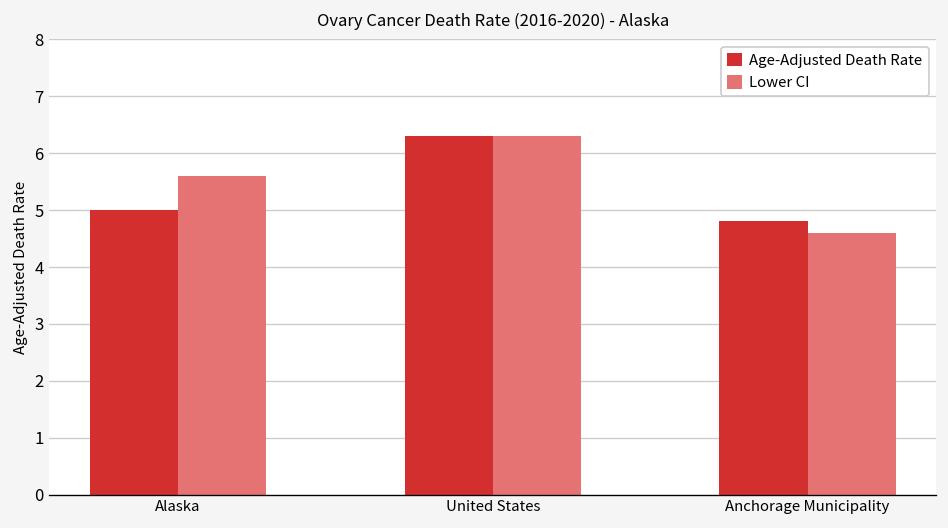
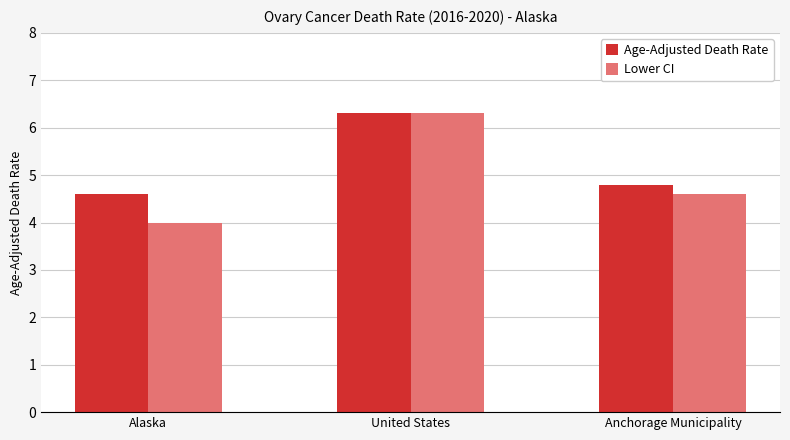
  {
    "Age-Adjusted Death Rate": {
-     "Alaska": 5.0,
+     "Alaska": 4.6,
      "United States": 6.3,
      "Anchorage Municipality": 4.8
    },
    "Lower CI": {
-     "Alaska": 5.6,
+     "Alaska": 4.0,
      "United States": 6.3,
      "Anchorage Municipality": 4.6
    }
  }
